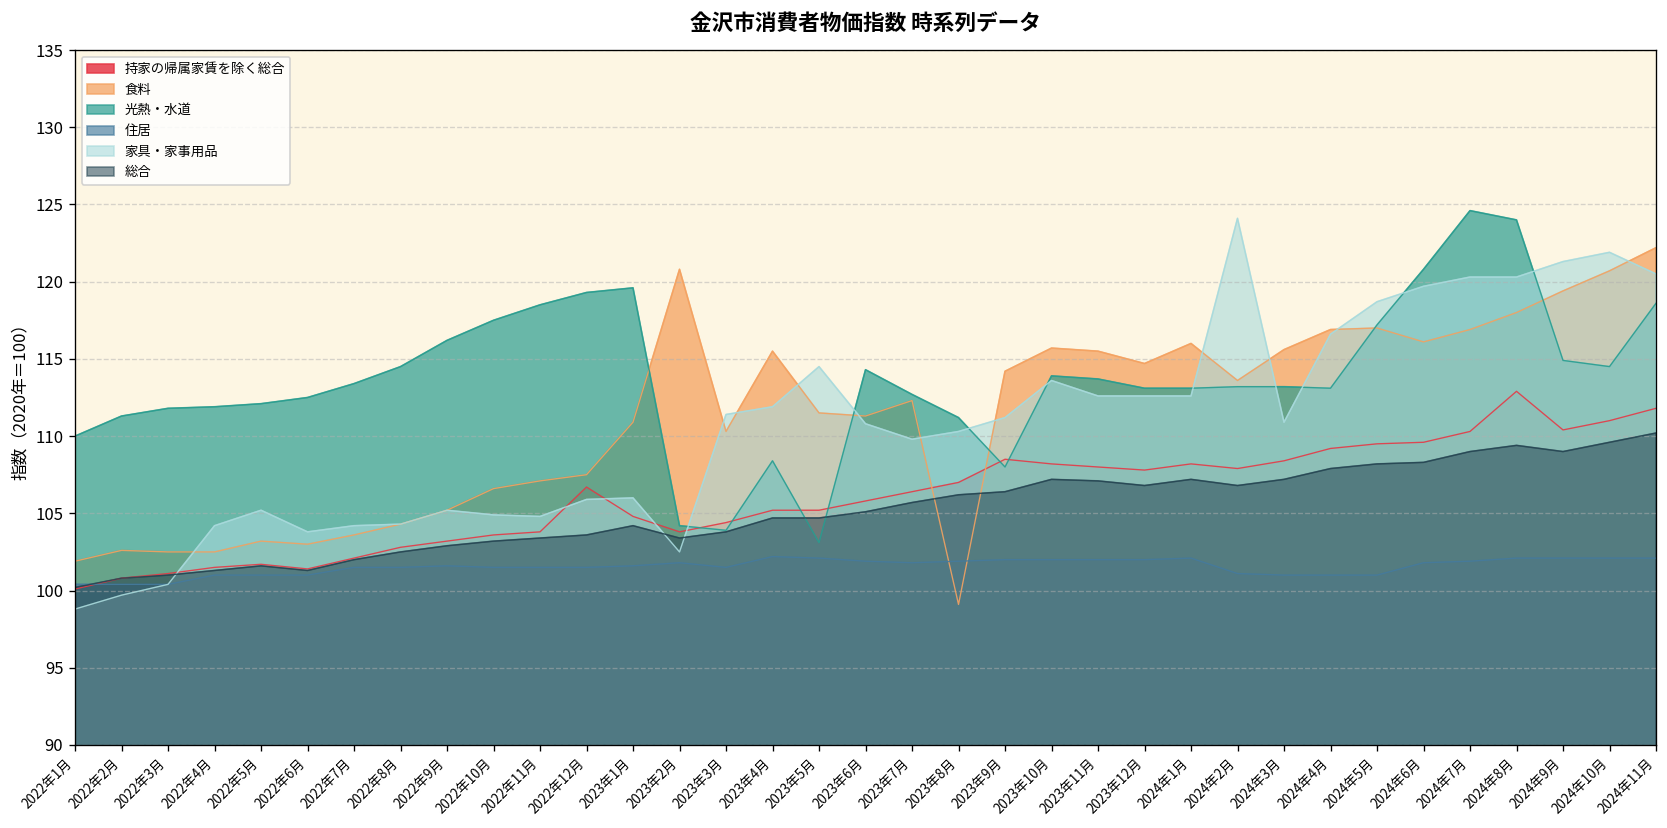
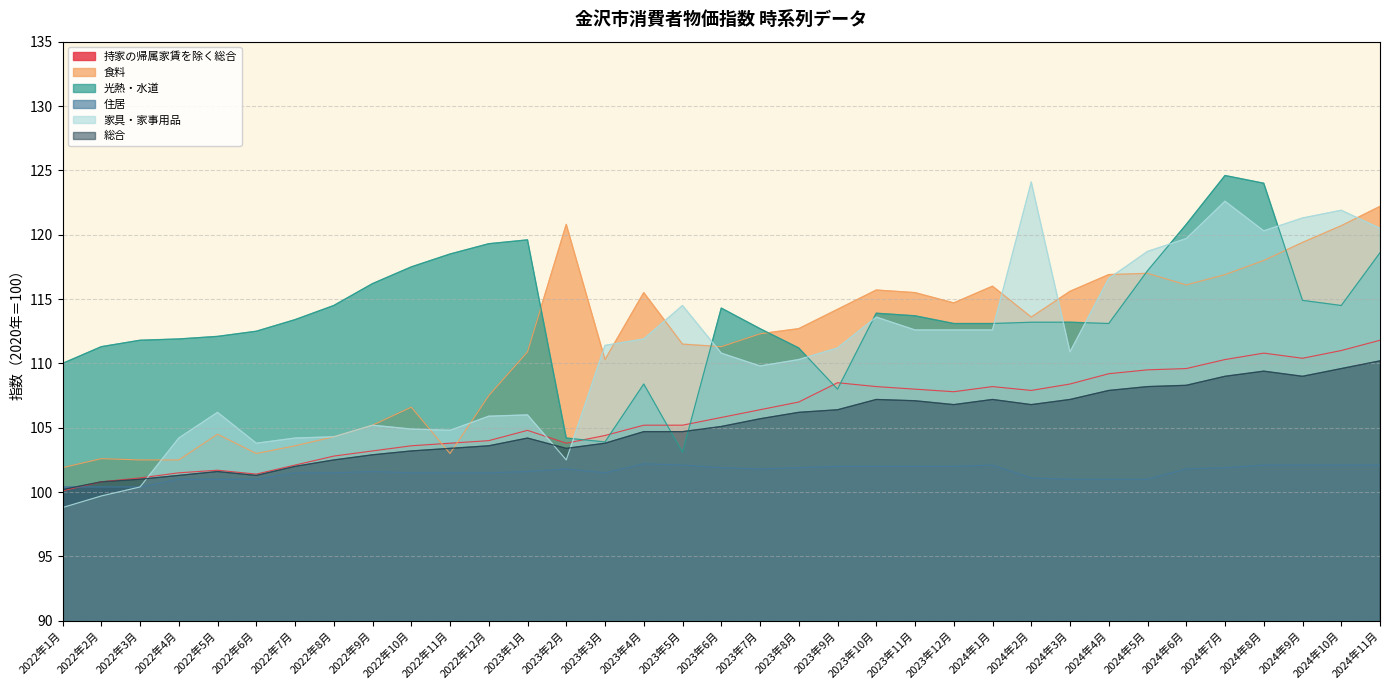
  {
    "持家の帰属家賃を除く総合": {
      "2022年4月": 101.5,
      "2022年8月": 102.8,
      "2022年9月": 103.2,
      "2022年10月": 103.6,
      "2022年11月": 103.8,
-     "2022年12月": 106.7,
+     "2022年12月": 104.0,
      "2023年1月": 104.8,
      "2023年2月": 103.8,
      "2023年3月": 104.4,
      "2023年4月": 105.2,
      "2023年5月": 105.2,
      "2023年6月": 105.8,
      "2023年7月": 106.4,
      "2023年8月": 107.0,
      "2023年9月": 108.5,
      "2023年10月": 108.2,
      "2023年11月": 108.0,
      "2023年12月": 107.8,
      "2024年1月": 108.2,
      "2024年2月": 107.9,
      "2024年3月": 108.4,
      "2024年4月": 109.2,
      "2024年5月": 109.5,
      "2024年6月": 109.6,
      "2024年7月": 110.3,
-     "2024年8月": 112.9,
+     "2024年8月": 110.8,
      "2024年9月": 110.4,
      "2024年10月": 111.0,
      "2024年11月": 111.8
    },
    "食料": {
      "2022年1月": 101.9,
      "2022年2月": 102.6,
      "2022年3月": 102.5,
      "2022年4月": 102.5,
-     "2022年5月": 103.2,
+     "2022年5月": 104.5,
      "2022年6月": 103.0,
      "2022年7月": 103.6,
      "2022年10月": 106.6,
-     "2022年11月": 107.1,
+     "2022年11月": 103.0,
      "2022年12月": 107.5,
      "2023年1月": 110.9,
      "2023年2月": 120.8,
      "2023年3月": 110.3,
      "2023年4月": 115.5,
      "2023年5月": 111.5,
      "2023年6月": 111.3,
      "2023年7月": 112.3,
-     "2023年8月": 99.1,
+     "2023年8月": 112.7,
      "2023年9月": 114.2,
      "2023年10月": 115.7,
      "2023年11月": 115.5,
      "2023年12月": 114.7,
      "2024年1月": 116.0,
      "2024年2月": 113.6,
      "2024年3月": 115.6,
      "2024年4月": 116.9,
      "2024年6月": 116.1,
      "2024年7月": 116.9,
      "2024年8月": 118.0,
      "2024年9月": 119.4,
      "2024年10月": 120.7,
      "2024年11月": 122.2
    },
    "家具・家事用品": {
      "2022年1月": 98.8,
      "2022年2月": 99.7,
      "2022年4月": 104.2,
-     "2022年5月": 105.2,
+     "2022年5月": 106.2,
      "2022年6月": 103.8,
      "2022年7月": 104.2,
      "2022年10月": 104.9,
      "2022年11月": 104.8,
      "2022年12月": 105.9,
      "2023年1月": 106.0,
      "2023年2月": 102.5,
      "2023年3月": 111.4,
      "2023年4月": 111.9,
      "2023年5月": 114.5,
      "2023年6月": 110.8,
      "2023年7月": 109.8,
      "2023年8月": 110.3,
      "2023年9月": 111.2,
      "2023年10月": 113.6,
      "2023年11月": 112.6,
      "2023年12月": 112.6,
      "2024年1月": 112.6,
      "2024年2月": 124.1,
      "2024年3月": 110.9,
      "2024年4月": 116.6,
      "2024年5月": 118.7,
      "2024年6月": 119.7,
-     "2024年7月": 120.3,
+     "2024年7月": 122.6,
      "2024年8月": 120.3,
      "2024年9月": 121.3,
      "2024年10月": 121.9,
      "2024年11月": 120.5
    }
  }
